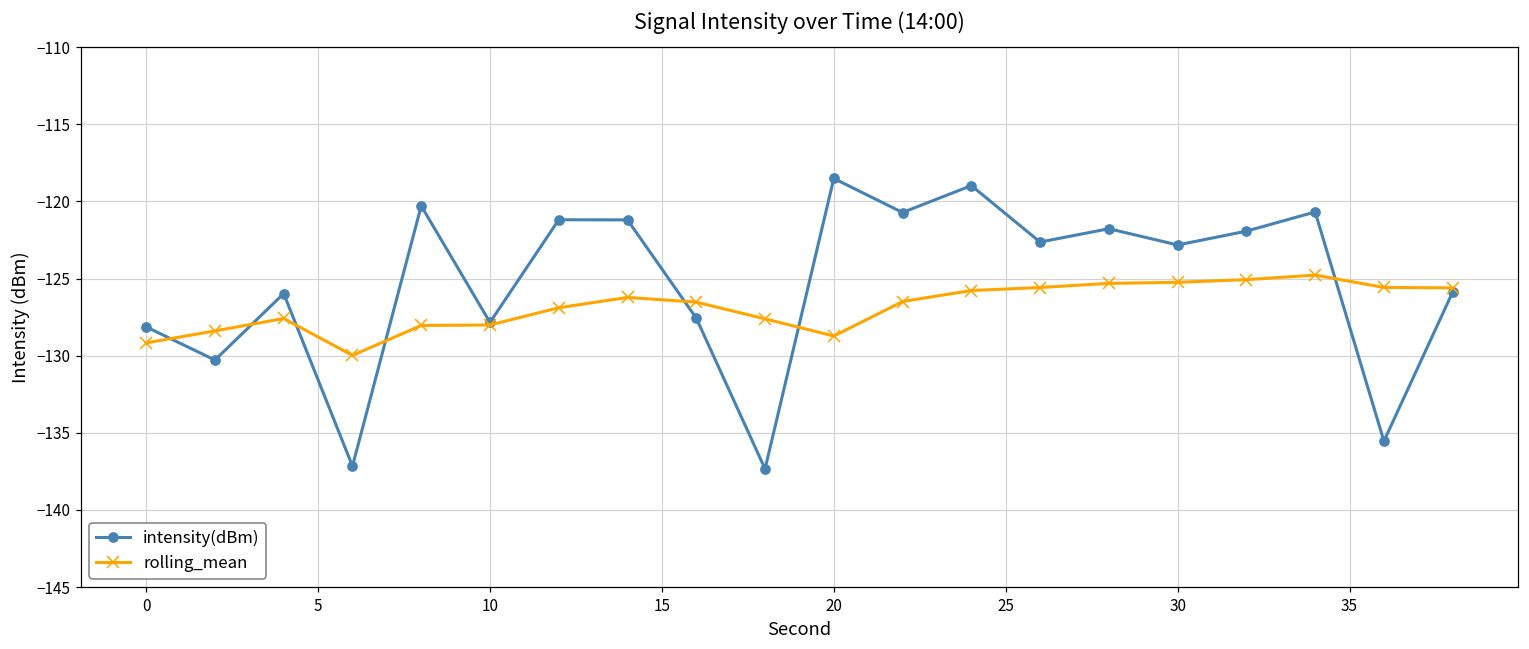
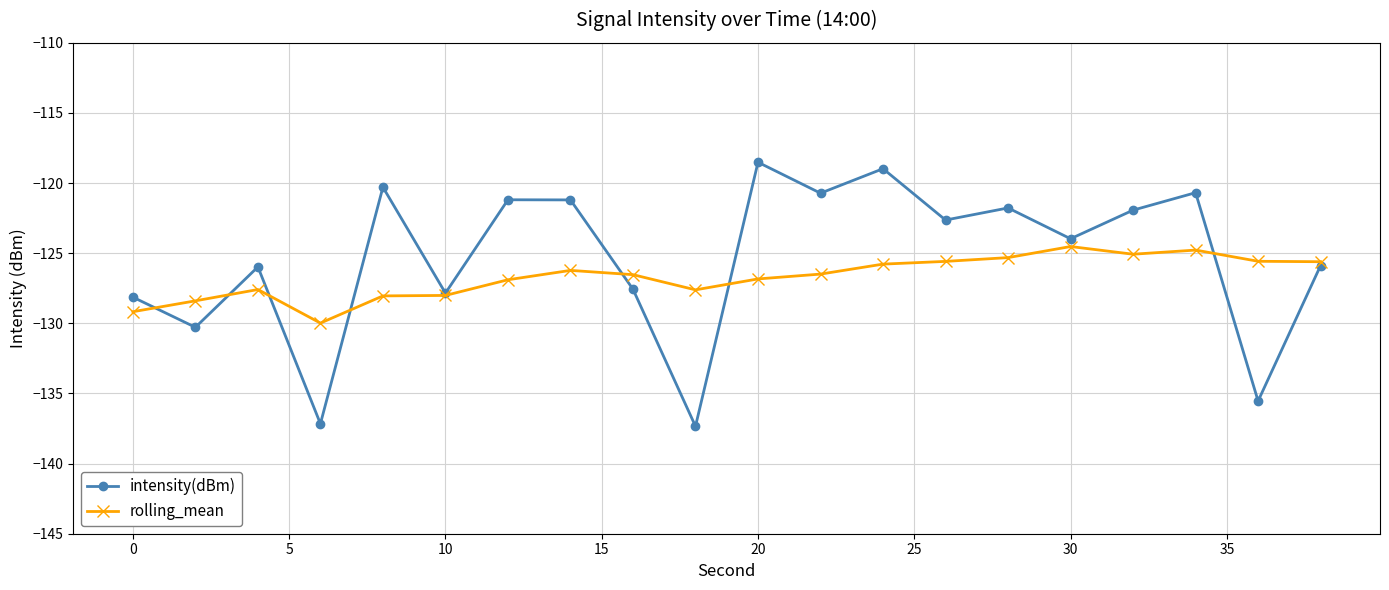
  {
    "intensity(dBm)": {
      "0": -128.1,
      "20": -118.5,
-     "30": -122.8
+     "30": -124.0
    },
    "rolling_mean": {
      "0": -129.2,
-     "20": -128.7,
-     "30": -125.2
+     "20": -126.8,
+     "30": -124.5
    }
  }
